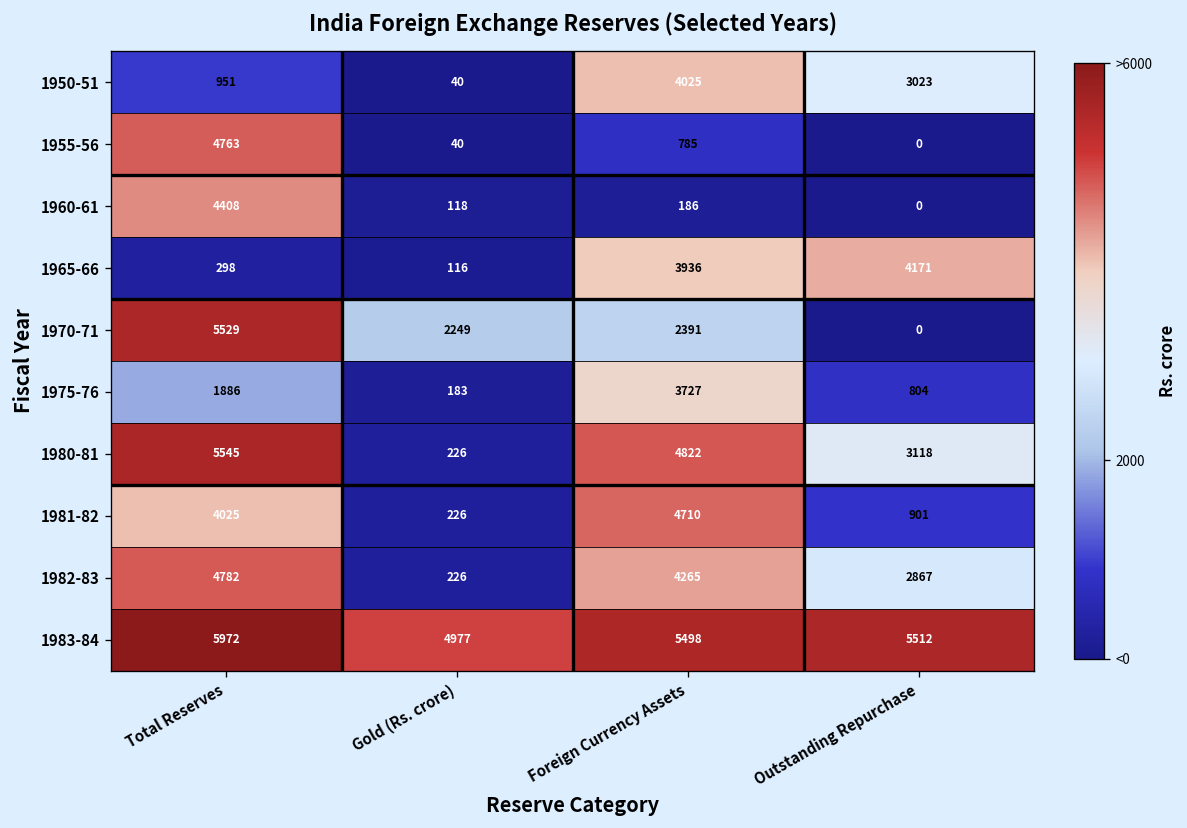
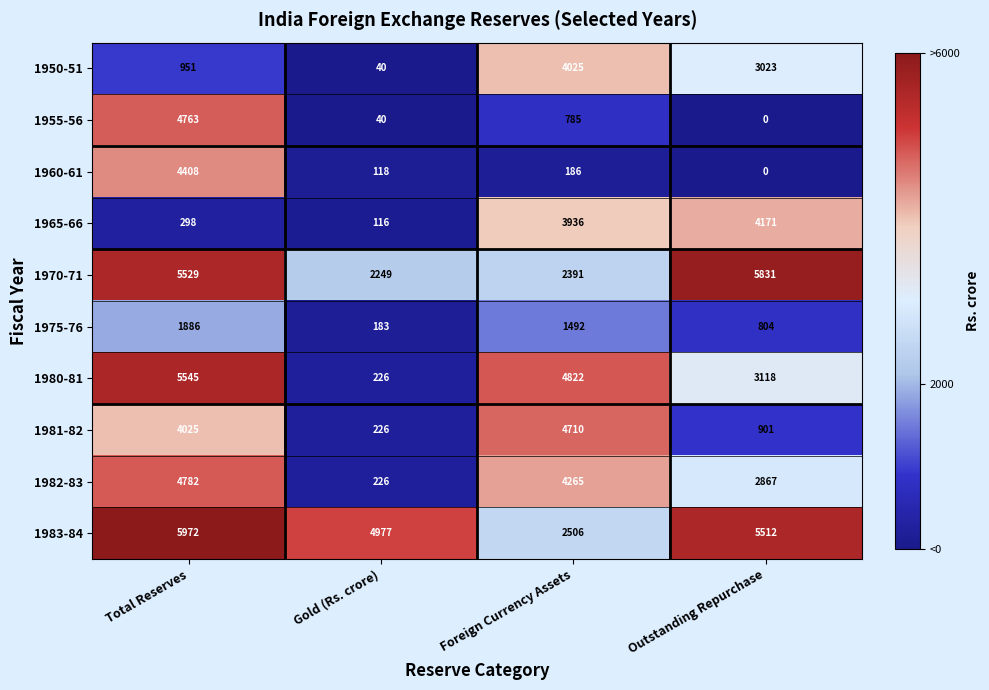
  {
    "1950-51": {
      "Total Reserves": 951,
      "Gold (Rs. crore)": 40,
      "Foreign Currency Assets": 4025,
      "Outstanding Repurchase": 3023
    },
    "1955-56": {
      "Total Reserves": 4763,
      "Gold (Rs. crore)": 40,
      "Foreign Currency Assets": 785,
      "Outstanding Repurchase": 0
    },
    "1960-61": {
      "Total Reserves": 4408,
      "Gold (Rs. crore)": 118,
      "Foreign Currency Assets": 186,
      "Outstanding Repurchase": 0
    },
    "1965-66": {
      "Total Reserves": 298,
      "Gold (Rs. crore)": 116,
      "Foreign Currency Assets": 3936,
      "Outstanding Repurchase": 4171
    },
    "1970-71": {
      "Total Reserves": 5529,
      "Gold (Rs. crore)": 2249,
      "Foreign Currency Assets": 2391,
-     "Outstanding Repurchase": 0
+     "Outstanding Repurchase": 5831
    },
    "1975-76": {
      "Total Reserves": 1886,
      "Gold (Rs. crore)": 183,
-     "Foreign Currency Assets": 3727,
+     "Foreign Currency Assets": 1492,
      "Outstanding Repurchase": 804
    },
    "1980-81": {
      "Total Reserves": 5545,
      "Gold (Rs. crore)": 226,
      "Foreign Currency Assets": 4822,
      "Outstanding Repurchase": 3118
    },
    "1981-82": {
      "Total Reserves": 4025,
      "Gold (Rs. crore)": 226,
      "Foreign Currency Assets": 4710,
      "Outstanding Repurchase": 901
    },
    "1982-83": {
      "Total Reserves": 4782,
      "Gold (Rs. crore)": 226,
      "Foreign Currency Assets": 4265,
      "Outstanding Repurchase": 2867
    },
    "1983-84": {
      "Total Reserves": 5972,
      "Gold (Rs. crore)": 4977,
-     "Foreign Currency Assets": 5498,
+     "Foreign Currency Assets": 2506,
      "Outstanding Repurchase": 5512
    }
  }
